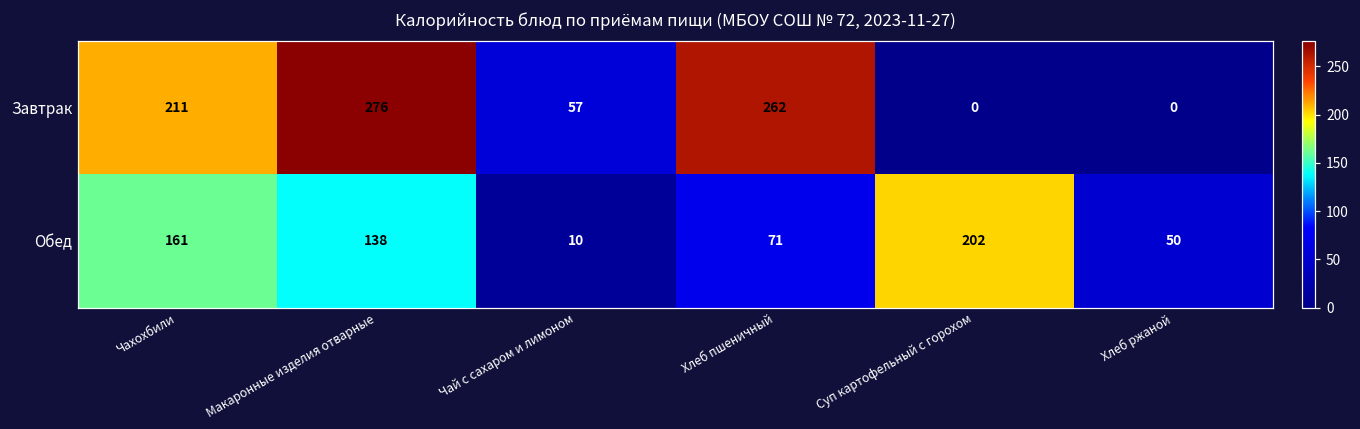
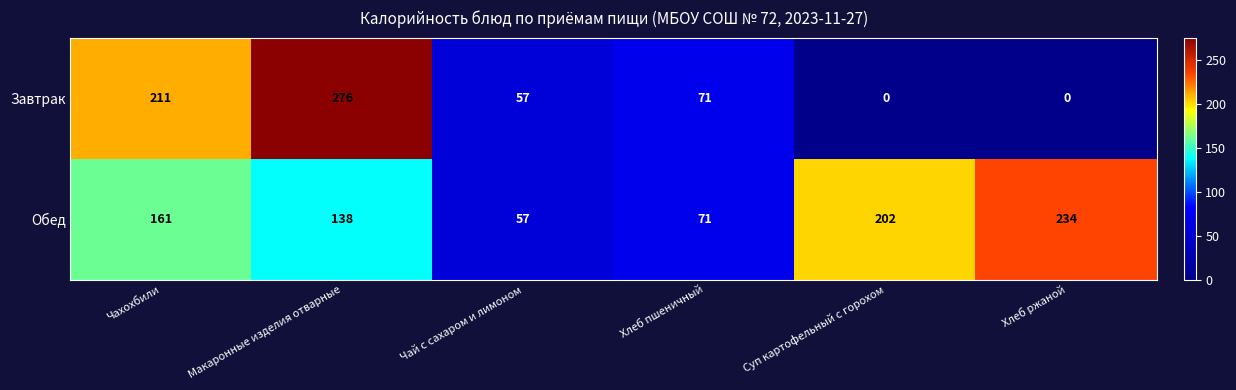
  {
    "Завтрак": {
      "Чахохбили": 211,
      "Макаронные изделия отварные": 276,
      "Чай с сахаром и лимоном": 57,
-     "Хлеб пшеничный": 262,
+     "Хлеб пшеничный": 71,
      "Суп картофельный с горохом": 0,
      "Хлеб ржаной": 0
    },
    "Обед": {
      "Чахохбили": 161,
      "Макаронные изделия отварные": 138,
-     "Чай с сахаром и лимоном": 10,
+     "Чай с сахаром и лимоном": 57,
      "Хлеб пшеничный": 71,
      "Суп картофельный с горохом": 202,
-     "Хлеб ржаной": 50
+     "Хлеб ржаной": 234
    }
  }
